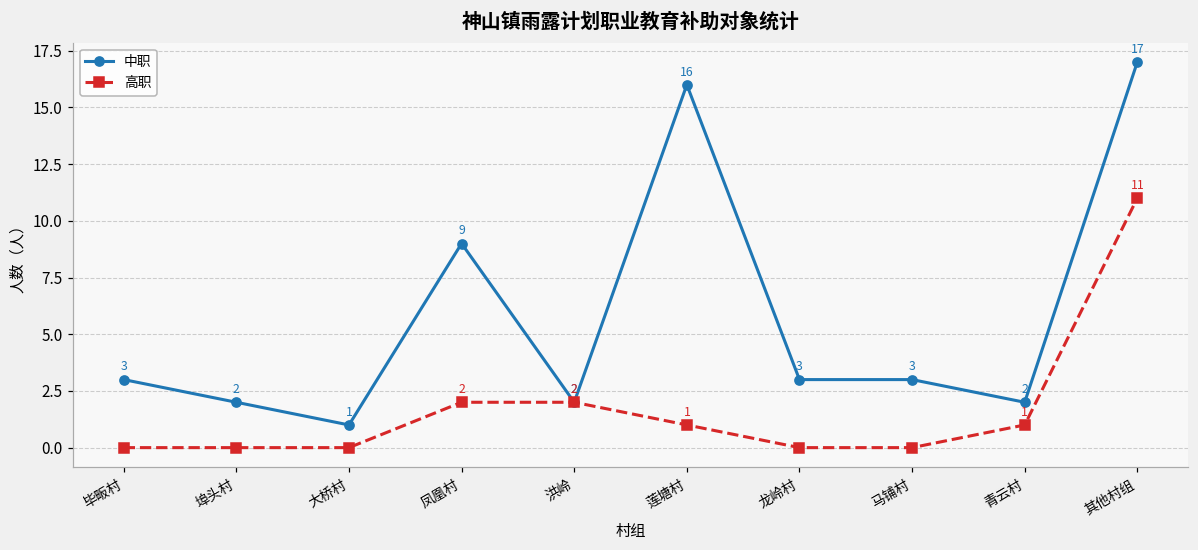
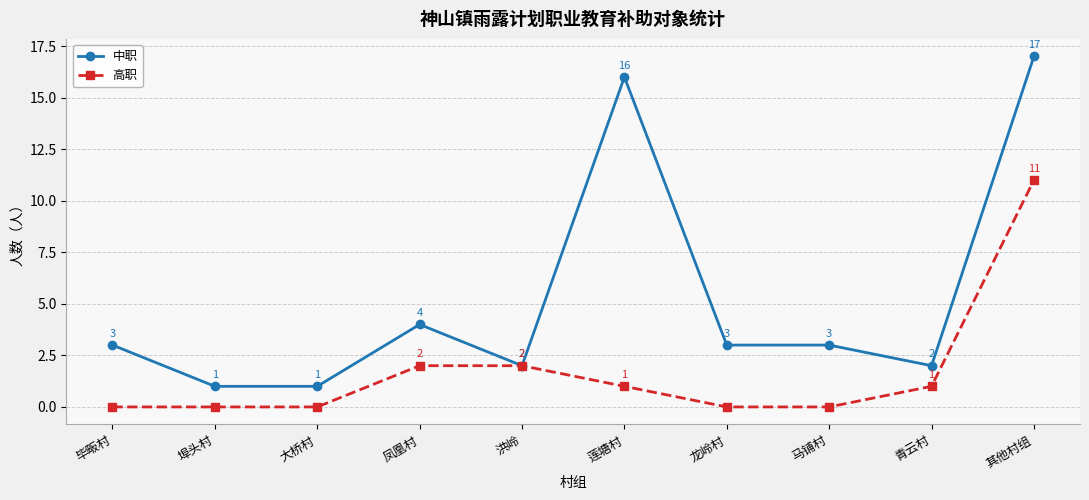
  {
    "中职": {
      "毕畈村": 3,
-     "埠头村": 2,
+     "埠头村": 1,
      "大桥村": 1,
-     "凤凰村": 9,
+     "凤凰村": 4,
      "莲塘村": 16,
      "龙岭村": 3,
      "马铺村": 3,
      "青云村": 2,
      "其他村组": 17
    },
    "高职": {
      "凤凰村": 2,
      "莲塘村": 1,
      "青云村": 1,
      "其他村组": 11
    }
  }
